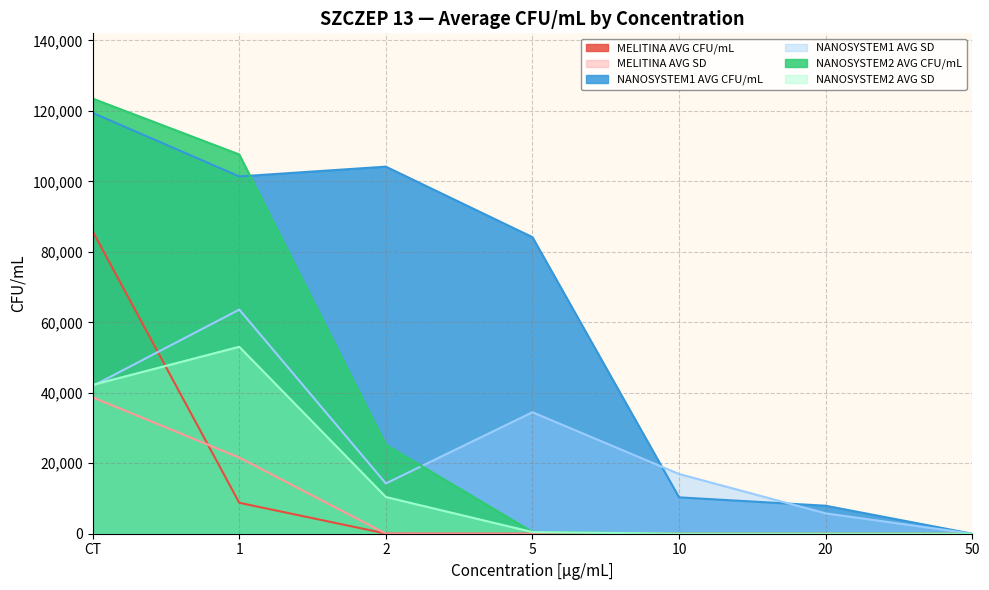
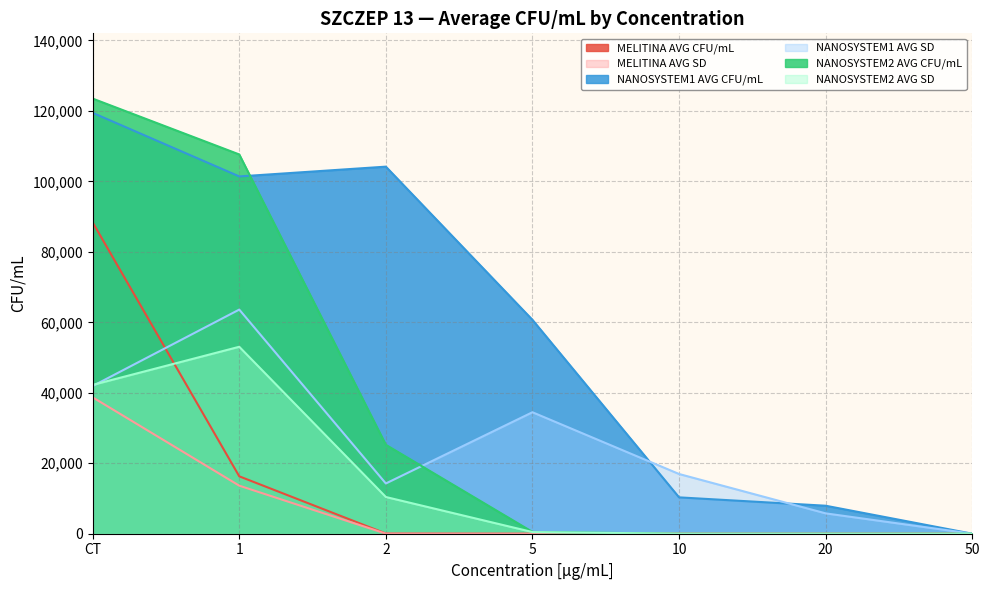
  {
    "MELITINA AVG CFU/mL": {
-     "CT": "86,000",
-     "1": "9,000"
+     "CT": "88,000",
+     "1": "16,000"
    },
    "MELITINA AVG SD": {
      "CT": "39,000",
-     "1": "22,000"
+     "1": "14,000"
    },
    "NANOSYSTEM1 AVG CFU/mL": {
      "CT": "119,000",
      "1": "101,000",
      "2": "104,000",
-     "5": "84,000",
+     "5": "61,000",
      "10": "10,000",
      "20": "8,000"
    },
    "NANOSYSTEM2 AVG CFU/mL": {
      "CT": "124,000",
      "1": "108,000",
      "2": "25,000"
    }
  }
